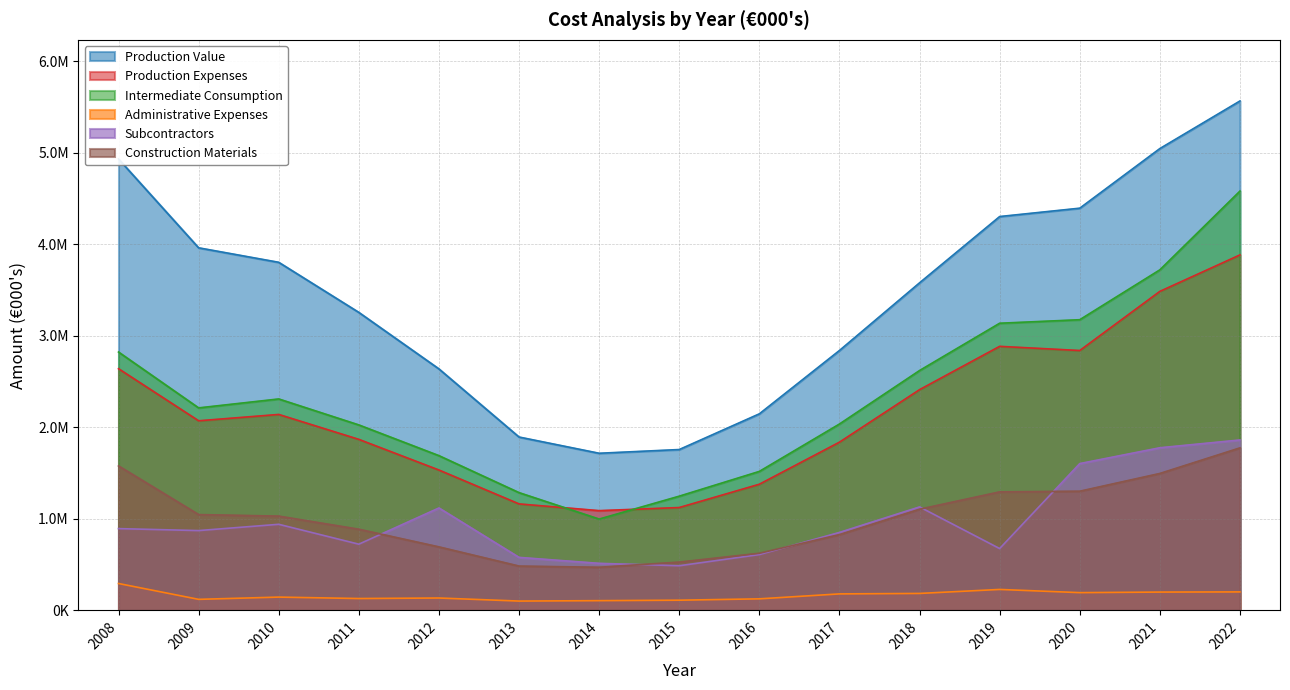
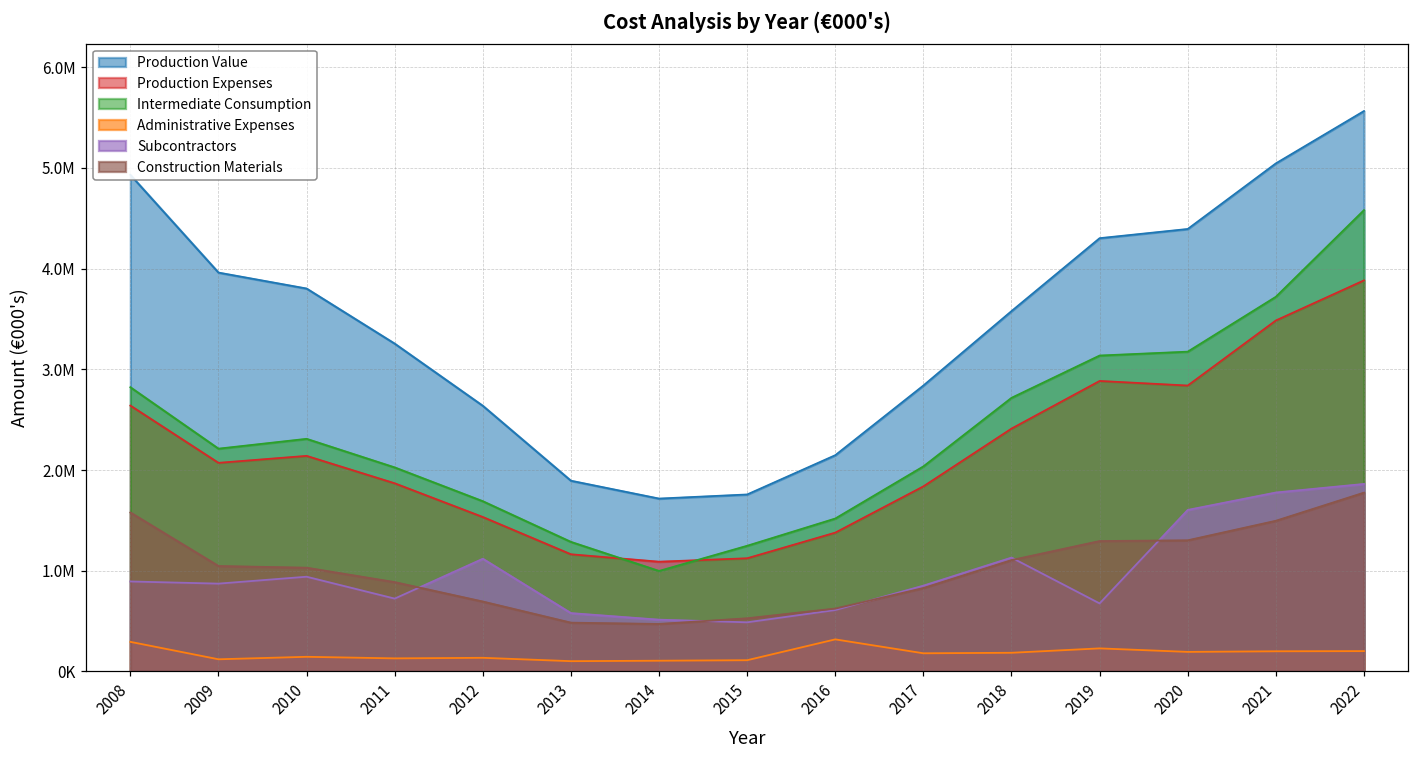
  {
    "Production Value": {
      "2009": 4000000,
      "2010": 3800000,
      "2011": 3300000,
      "2012": 2600000,
      "2013": 1900000,
      "2014": 1700000,
      "2015": 1800000,
      "2016": 2100000,
      "2017": 2800000,
      "2018": 3600000,
      "2019": 4300000,
      "2020": 4400000,
      "2021": 5000000,
      "2022": 5600000
    },
    "Production Expenses": {
      "2008": 2600000,
      "2009": 2100000,
      "2010": 2100000,
      "2011": 1900000,
      "2012": 1500000,
      "2013": 1200000,
      "2014": 1100000,
      "2015": 1100000,
      "2016": 1400000,
      "2017": 1800000,
      "2018": 2400000,
      "2019": 2900000,
      "2020": 2800000,
      "2021": 3500000,
      "2022": 3900000
    },
    "Intermediate Consumption": {
      "2008": 2800000,
      "2009": 2200000,
      "2010": 2300000,
      "2011": 2000000,
      "2012": 1700000,
      "2013": 1300000,
      "2014": 1000000,
      "2015": 1200000,
      "2016": 1500000,
      "2017": 2000000,
-     "2018": 2600000,
+     "2018": 2700000,
      "2019": 3100000,
      "2020": 3200000,
      "2021": 3700000,
      "2022": 4600000
    },
    "Administrative Expenses": {
      "2008": 300000,
      "2009": 100000,
      "2010": 100000,
      "2011": 100000,
      "2012": 100000,
      "2013": 100000,
      "2014": 100000,
      "2015": 100000,
-     "2016": 100000,
+     "2016": 300000,
      "2017": 200000,
      "2018": 200000,
      "2019": 200000,
      "2020": 200000,
      "2021": 200000,
      "2022": 200000
    },
    "Subcontractors": {
      "2008": 900000,
      "2009": 900000,
      "2010": 900000,
      "2011": 700000,
      "2012": 1100000,
      "2013": 600000,
      "2014": 500000,
      "2015": 500000,
      "2019": 700000,
      "2020": 1600000,
      "2021": 1800000,
      "2022": 1900000
    },
    "Construction Materials": {
      "2008": 1600000,
      "2009": 1000000,
      "2010": 1000000,
      "2011": 900000,
      "2012": 700000,
      "2013": 500000,
      "2014": 500000,
      "2015": 500000,
      "2019": 1300000,
      "2020": 1300000,
      "2021": 1500000,
      "2022": 1800000
    }
  }
